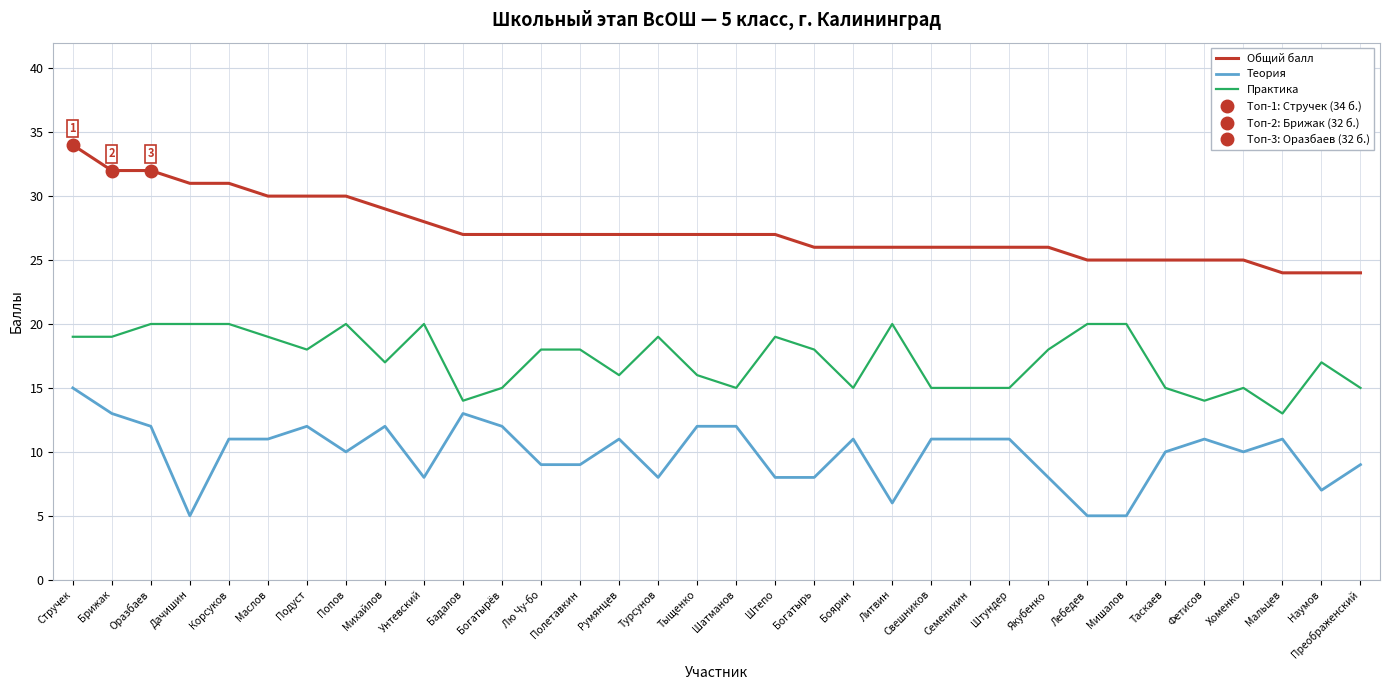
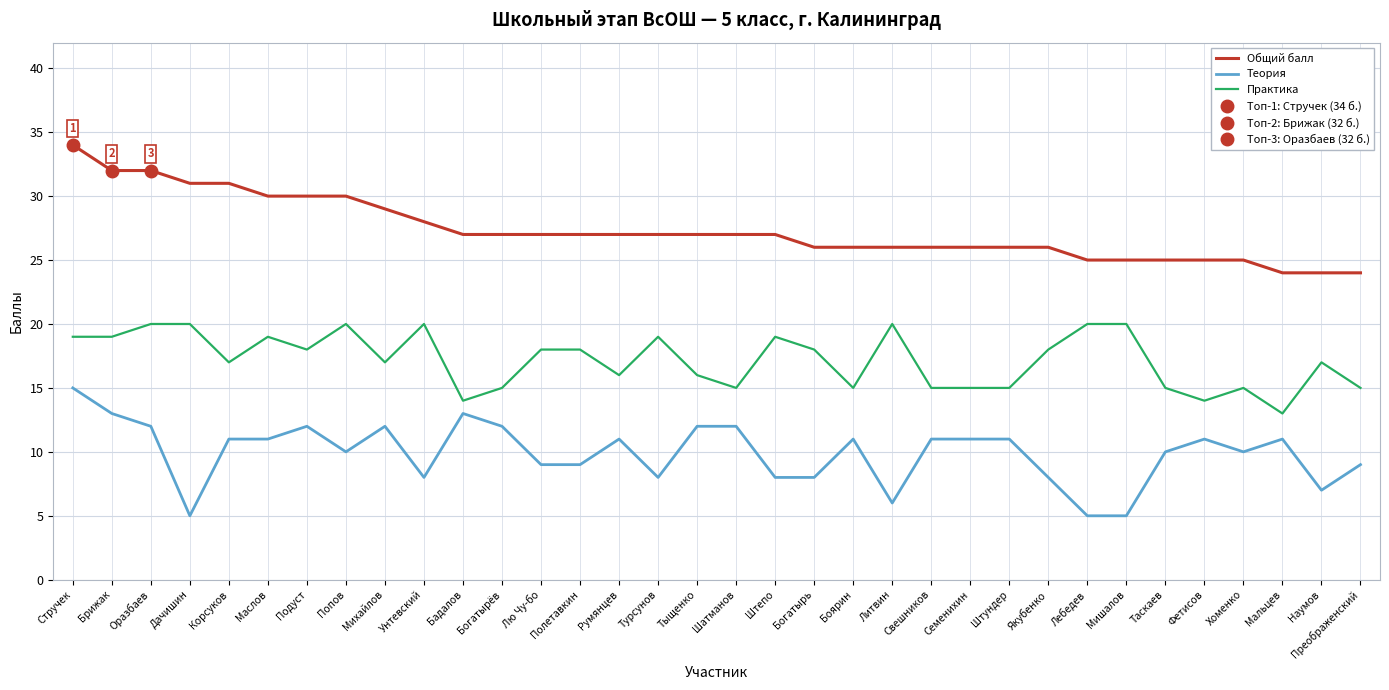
  {
    "Теория": {
      "Стручек": 15,
      "Брижак": 13,
      "Оразбаев": 12,
      "Дачишин": 5,
      "Корсуков": 11,
      "Маслов": 11,
      "Подуст": 12,
      "Попов": 10,
      "Михайлов": 12,
      "Унтевский": 8,
      "Бадалов": 13,
      "Богатырёв": 12,
      "Лю Чу-бо": 9,
      "Полетавкин": 9,
      "Румянцев": 11,
      "Турсунов": 8,
      "Тыщенко": 12,
      "Шатманов": 12,
      "Штепо": 8,
      "Богатырь": 8,
      "Боярин": 11,
      "Литвин": 6,
      "Свешников": 11,
      "Семенихин": 11,
      "Штундер": 11,
      "Якубенко": 8,
      "Лебедев": 5,
      "Мишалов": 5,
      "Таскаев": 10,
      "Фетисов": 11,
      "Хоменко": 10,
      "Мальцев": 11,
      "Наумов": 7,
      "Преображенский": 9
    },
    "Практика": {
      "Стручек": 19,
      "Брижак": 19,
      "Оразбаев": 20,
      "Дачишин": 20,
-     "Корсуков": 20,
+     "Корсуков": 17,
      "Маслов": 19,
      "Подуст": 18,
      "Попов": 20,
      "Михайлов": 17,
      "Унтевский": 20,
      "Бадалов": 14,
      "Богатырёв": 15,
      "Лю Чу-бо": 18,
      "Полетавкин": 18,
      "Румянцев": 16,
      "Турсунов": 19,
      "Тыщенко": 16,
      "Шатманов": 15,
      "Штепо": 19,
      "Богатырь": 18,
      "Боярин": 15,
      "Литвин": 20,
      "Свешников": 15,
      "Семенихин": 15,
      "Штундер": 15,
      "Якубенко": 18,
      "Лебедев": 20,
      "Мишалов": 20,
      "Таскаев": 15,
      "Фетисов": 14,
      "Хоменко": 15,
      "Мальцев": 13,
      "Наумов": 17,
      "Преображенский": 15
    }
  }
